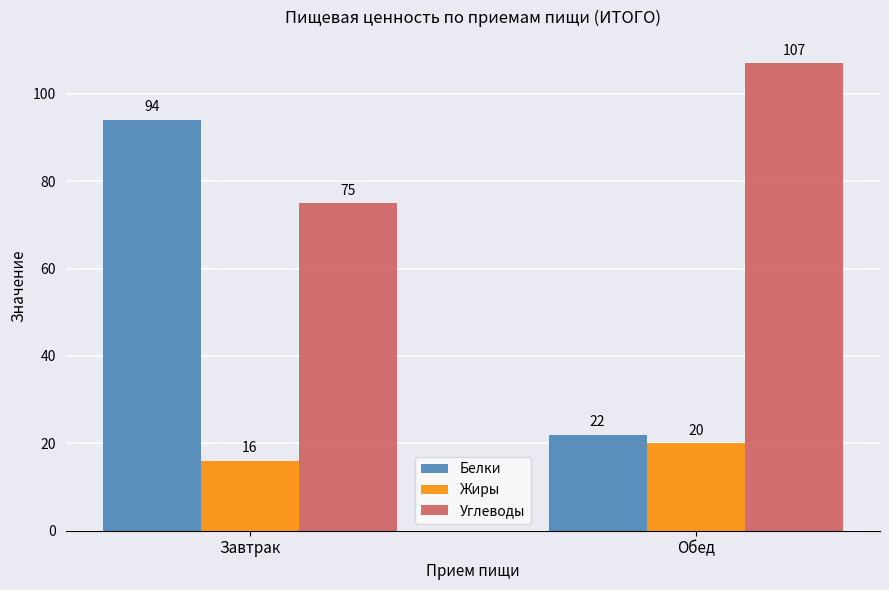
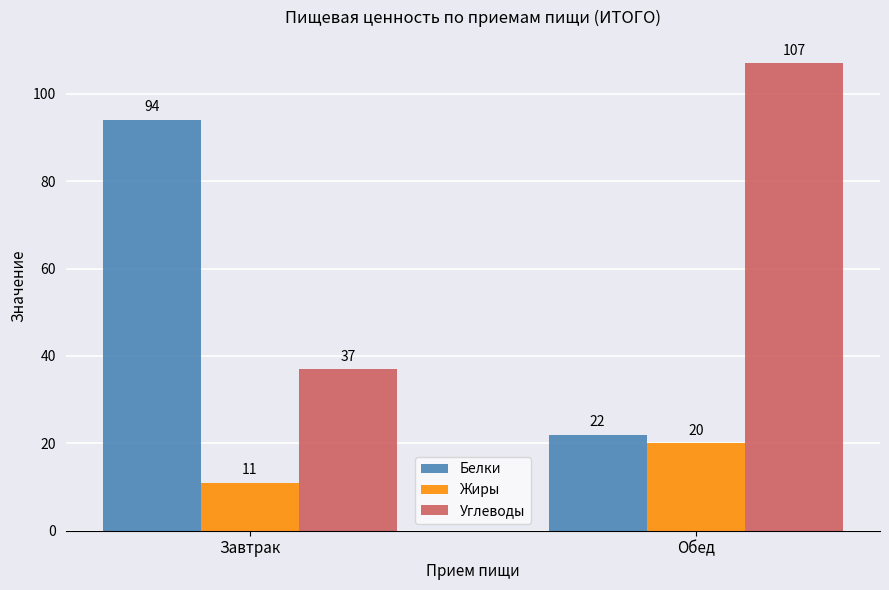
  {
    "Белки": {
      "Завтрак": 94,
      "Обед": 22
    },
    "Жиры": {
-     "Завтрак": 16,
+     "Завтрак": 11,
      "Обед": 20
    },
    "Углеводы": {
-     "Завтрак": 75,
+     "Завтрак": 37,
      "Обед": 107
    }
  }
